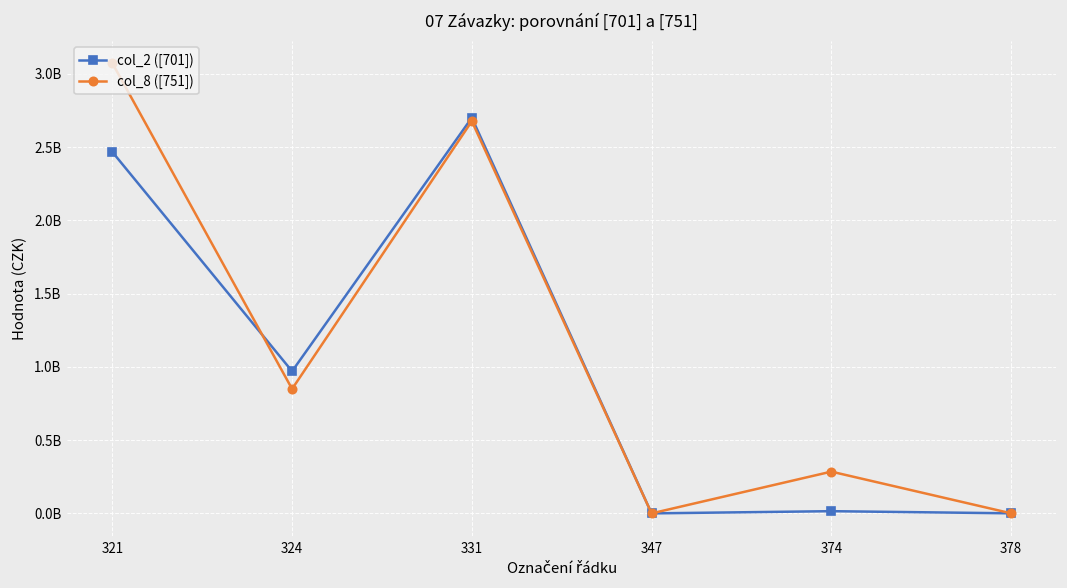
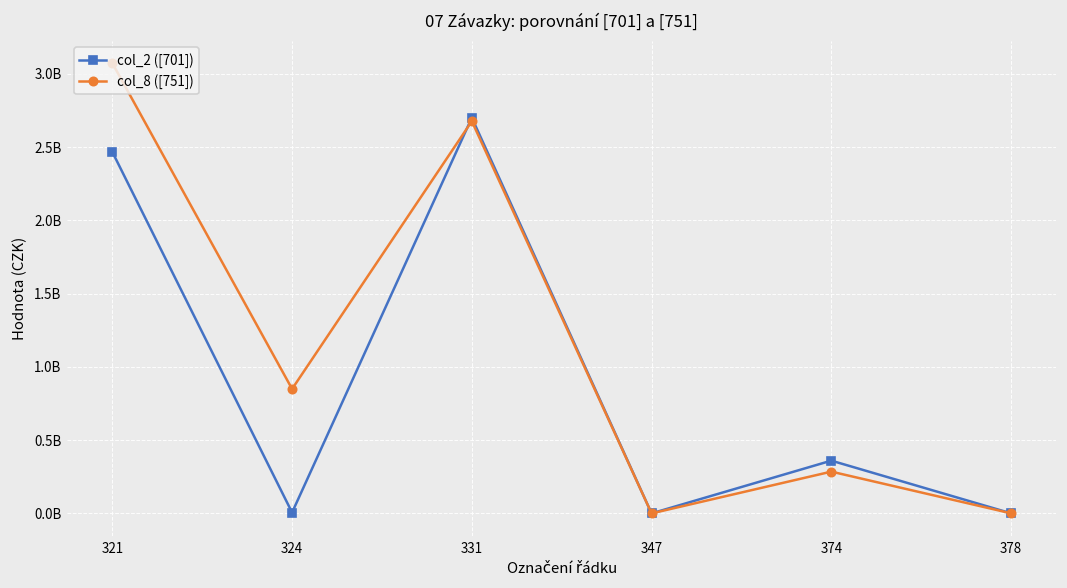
  {
    "col_2 ([701])": {
      "321": 2470000000,
-     "324": 970000000,
+     "324": 10000000,
      "331": 2700000000,
-     "374": 20000000
+     "374": 360000000
    },
    "col_8 ([751])": {
      "324": 850000000,
      "331": 2680000000,
      "374": 290000000
    }
  }
